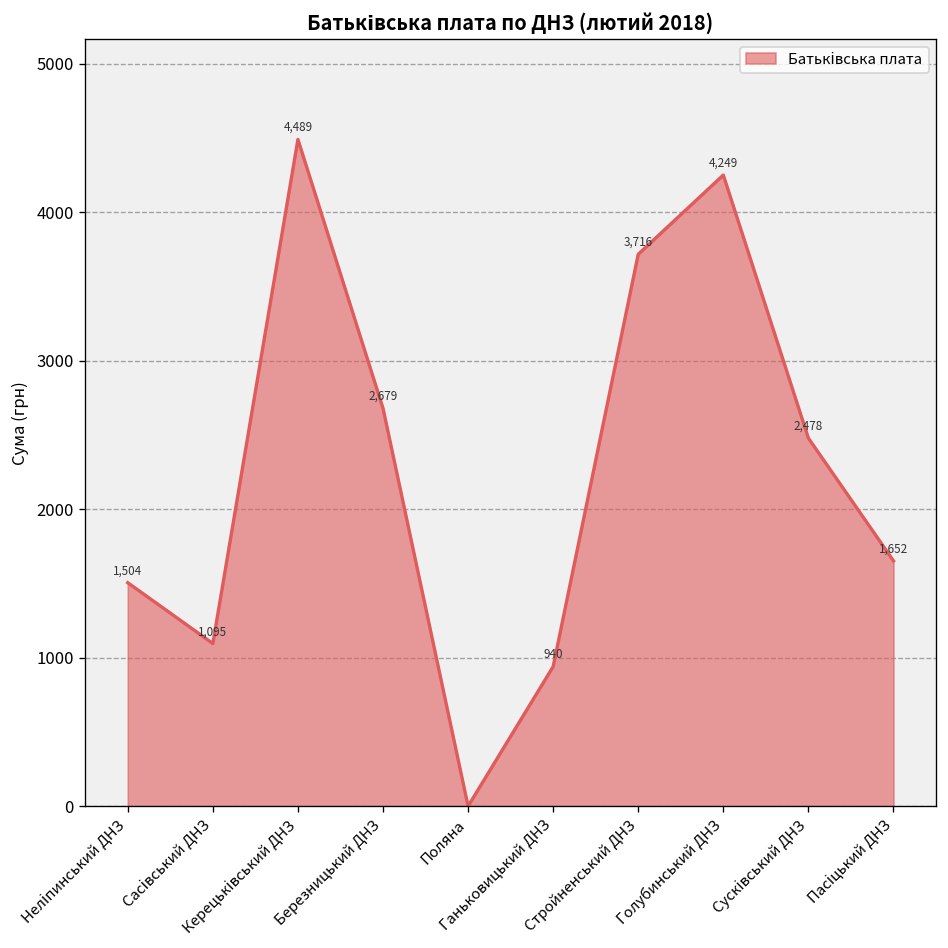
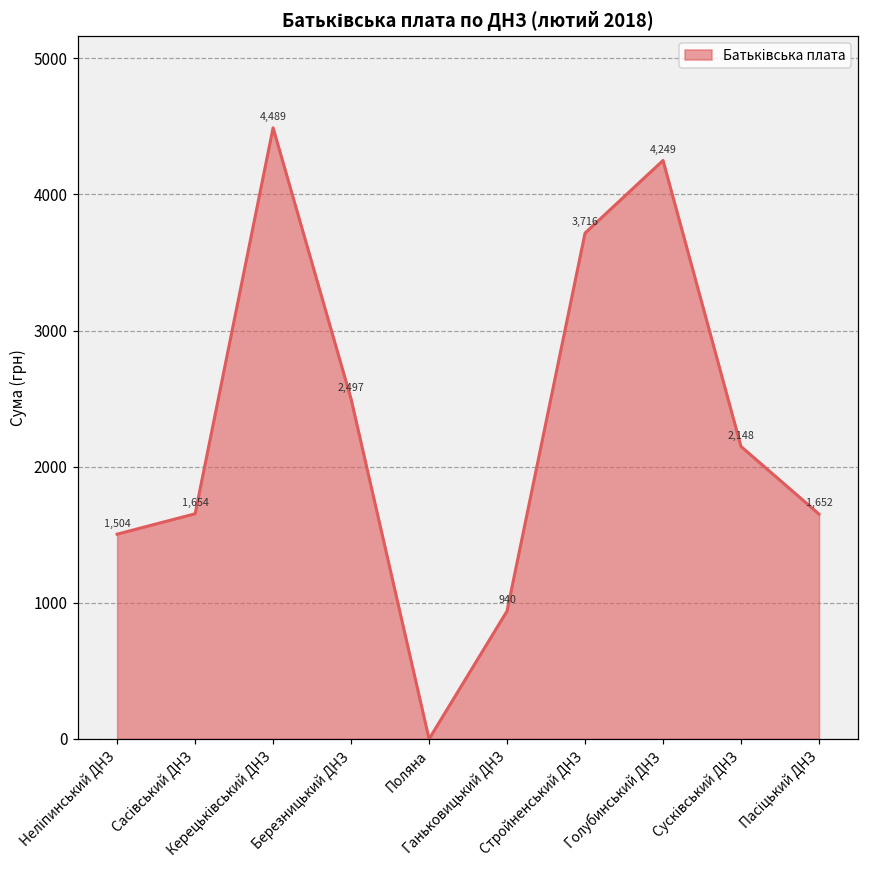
  {
    "Неліпинський ДНЗ": "1,504",
-   "Сасівський ДНЗ": "1,095",
+   "Сасівський ДНЗ": "1,654",
    "Керецьківський ДНЗ": "4,489",
-   "Березницький ДНЗ": "2,679",
+   "Березницький ДНЗ": "2,497",
    "Ганьковицький ДНЗ": "940",
    "Стройненський ДНЗ": "3,716",
    "Голубинський ДНЗ": "4,249",
-   "Сусківський ДНЗ": "2,478",
+   "Сусківський ДНЗ": "2,148",
    "Пасіцький ДНЗ": "1,652"
  }
